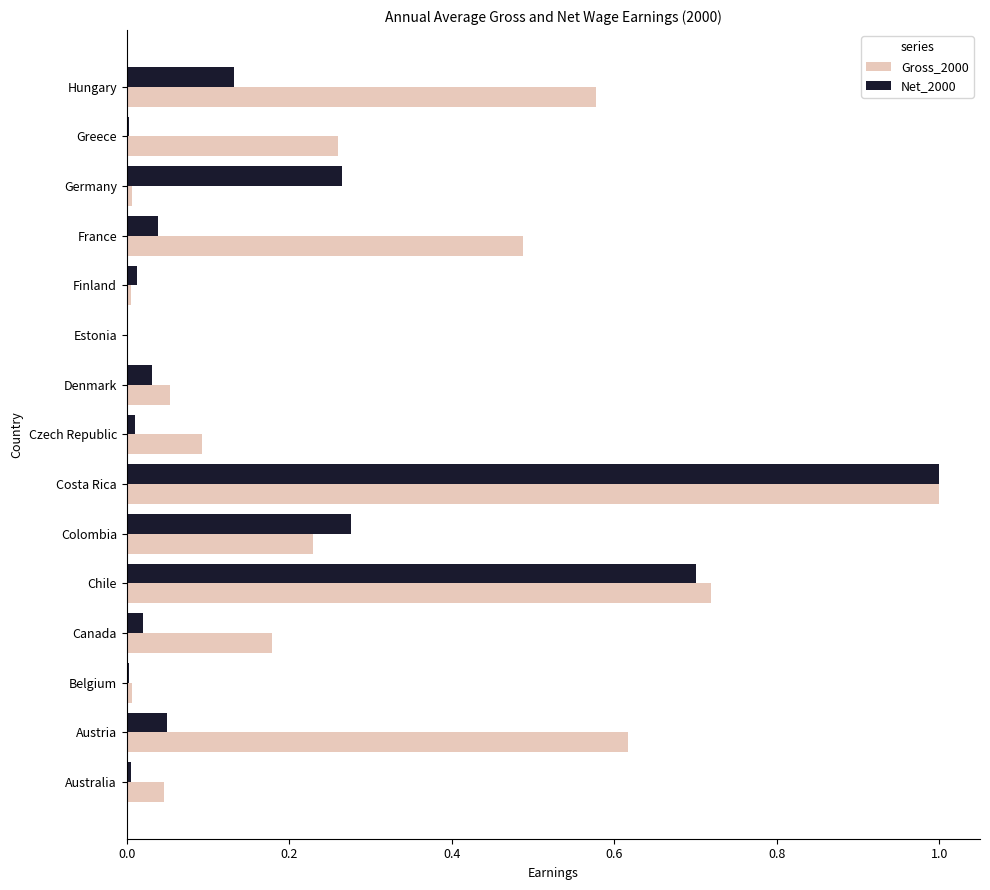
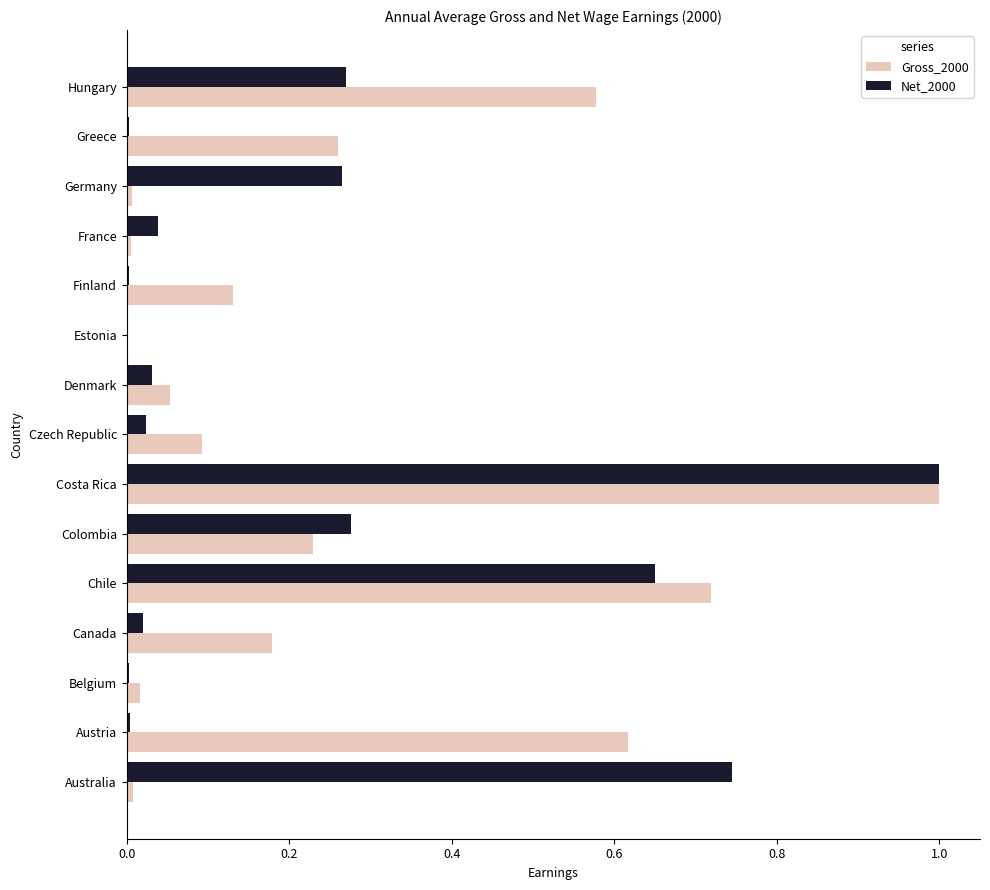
  {
    "Gross_2000": {
      "Hungary": 0.58,
      "Greece": 0.26,
      "Germany": 0.01,
-     "France": 0.49,
-     "Finland": 0.00,
+     "France": 0.01,
+     "Finland": 0.13,
      "Denmark": 0.05,
      "Czech Republic": 0.09,
      "Costa Rica": 1.00,
      "Colombia": 0.23,
      "Chile": 0.72,
      "Canada": 0.18,
-     "Belgium": 0.01,
+     "Belgium": 0.02,
      "Austria": 0.62,
-     "Australia": 0.05
+     "Australia": 0.01
    },
    "Net_2000": {
-     "Hungary": 0.13,
+     "Hungary": 0.27,
      "Germany": 0.27,
      "France": 0.04,
-     "Finland": 0.01,
+     "Finland": 0.00,
      "Denmark": 0.03,
-     "Czech Republic": 0.01,
+     "Czech Republic": 0.02,
      "Costa Rica": 1.00,
      "Colombia": 0.28,
-     "Chile": 0.70,
+     "Chile": 0.65,
      "Canada": 0.02,
      "Belgium": 0.00,
-     "Austria": 0.05,
-     "Australia": 0.01
+     "Austria": 0.00,
+     "Australia": 0.74
    }
  }
